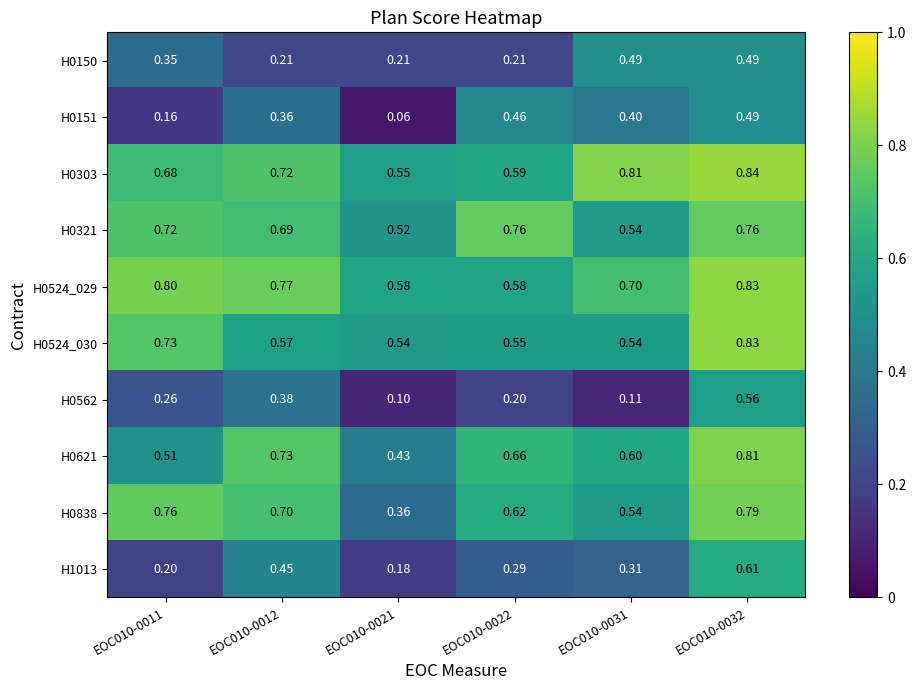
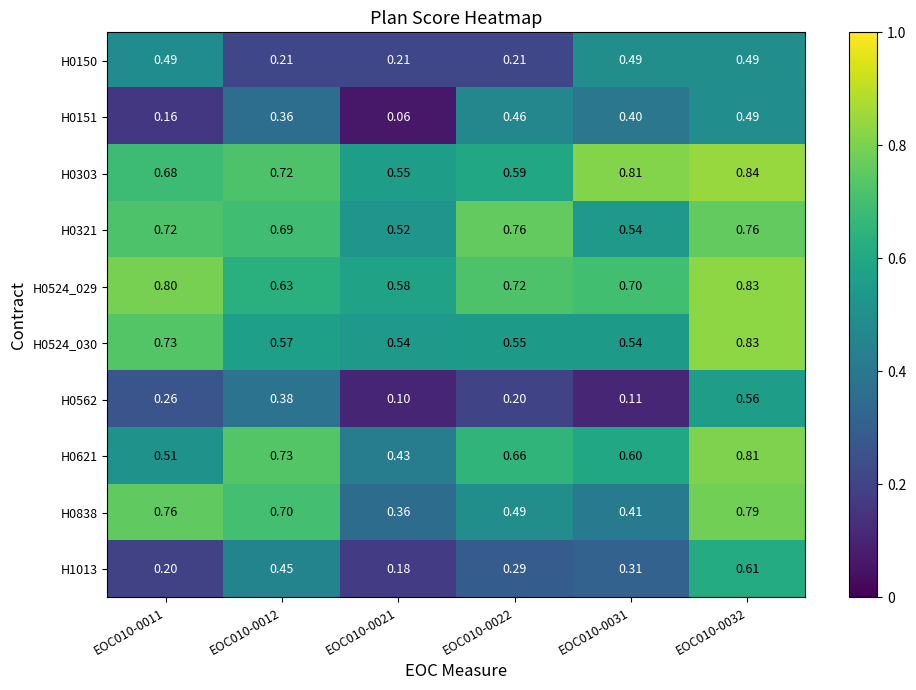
  {
    "H0150": {
-     "EOC010-0011": 0.35,
+     "EOC010-0011": 0.49,
      "EOC010-0012": 0.21,
      "EOC010-0021": 0.21,
      "EOC010-0022": 0.21,
      "EOC010-0031": 0.49,
      "EOC010-0032": 0.49
    },
    "H0151": {
      "EOC010-0011": 0.16,
      "EOC010-0012": 0.36,
      "EOC010-0021": 0.06,
      "EOC010-0022": 0.46,
      "EOC010-0031": 0.40,
      "EOC010-0032": 0.49
    },
    "H0303": {
      "EOC010-0011": 0.68,
      "EOC010-0012": 0.72,
      "EOC010-0021": 0.55,
      "EOC010-0022": 0.59,
      "EOC010-0031": 0.81,
      "EOC010-0032": 0.84
    },
    "H0321": {
      "EOC010-0011": 0.72,
      "EOC010-0012": 0.69,
      "EOC010-0021": 0.52,
      "EOC010-0022": 0.76,
      "EOC010-0031": 0.54,
      "EOC010-0032": 0.76
    },
    "H0524_029": {
      "EOC010-0011": 0.80,
-     "EOC010-0012": 0.77,
+     "EOC010-0012": 0.63,
      "EOC010-0021": 0.58,
-     "EOC010-0022": 0.58,
+     "EOC010-0022": 0.72,
      "EOC010-0031": 0.70,
      "EOC010-0032": 0.83
    },
    "H0524_030": {
      "EOC010-0011": 0.73,
      "EOC010-0012": 0.57,
      "EOC010-0021": 0.54,
      "EOC010-0022": 0.55,
      "EOC010-0031": 0.54,
      "EOC010-0032": 0.83
    },
    "H0562": {
      "EOC010-0011": 0.26,
      "EOC010-0012": 0.38,
      "EOC010-0021": 0.10,
      "EOC010-0022": 0.20,
      "EOC010-0031": 0.11,
      "EOC010-0032": 0.56
    },
    "H0621": {
      "EOC010-0011": 0.51,
      "EOC010-0012": 0.73,
      "EOC010-0021": 0.43,
      "EOC010-0022": 0.66,
      "EOC010-0031": 0.60,
      "EOC010-0032": 0.81
    },
    "H0838": {
      "EOC010-0011": 0.76,
      "EOC010-0012": 0.70,
      "EOC010-0021": 0.36,
-     "EOC010-0022": 0.62,
-     "EOC010-0031": 0.54,
+     "EOC010-0022": 0.49,
+     "EOC010-0031": 0.41,
      "EOC010-0032": 0.79
    },
    "H1013": {
      "EOC010-0011": 0.20,
      "EOC010-0012": 0.45,
      "EOC010-0021": 0.18,
      "EOC010-0022": 0.29,
      "EOC010-0031": 0.31,
      "EOC010-0032": 0.61
    }
  }
